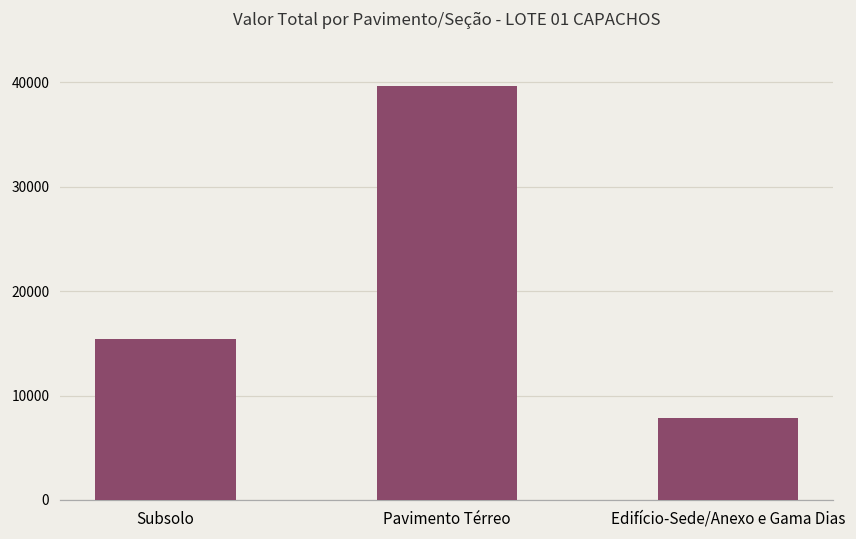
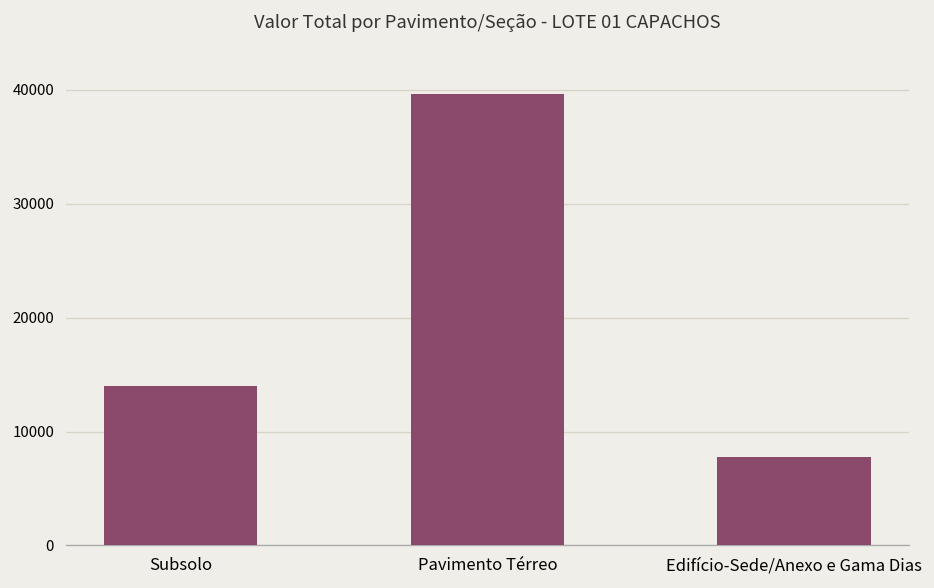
  {
-   "Subsolo": 15000,
+   "Subsolo": 14000,
    "Pavimento Térreo": 40000,
    "Edifício-Sede/Anexo e Gama Dias": 8000
  }
